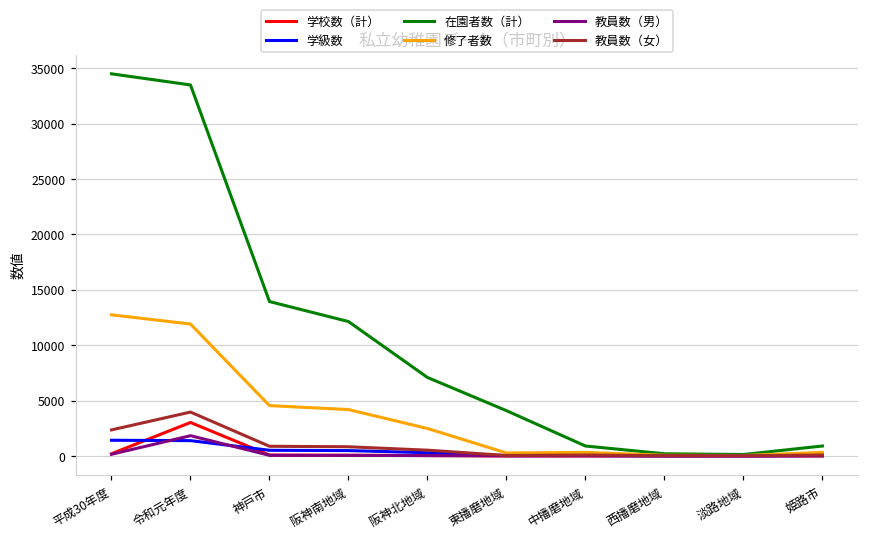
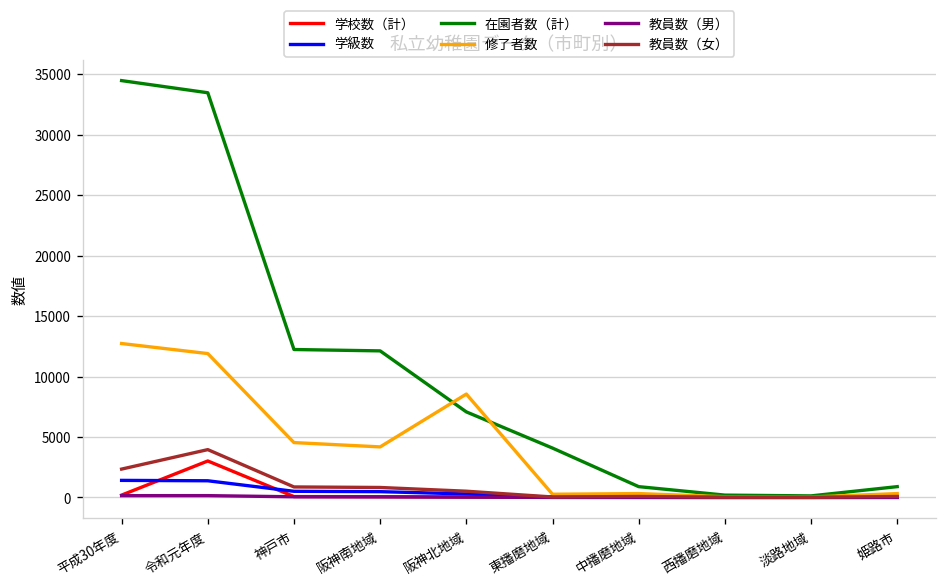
  {
    "学校数（計）": {
      "令和元年度": 3000
    },
    "学級数": {
      "平成30年度": 1400,
      "令和元年度": 1400,
      "神戸市": 500,
      "阪神南地域": 500
    },
    "在園者数（計）": {
      "平成30年度": 34500,
      "令和元年度": 33500,
-     "神戸市": 13900,
+     "神戸市": 12200,
      "阪神南地域": 12100,
      "阪神北地域": 7100,
      "東播磨地域": 4100,
      "中播磨地域": 900,
      "姫路市": 900
    },
    "修了者数": {
      "平成30年度": 12700,
      "令和元年度": 11900,
      "神戸市": 4500,
      "阪神南地域": 4200,
-     "阪神北地域": 2500
+     "阪神北地域": 8600
    },
    "教員数（男）": {
-     "令和元年度": 1800
+     "令和元年度": 200
    },
    "教員数（女）": {
      "平成30年度": 2400,
      "令和元年度": 4000,
      "神戸市": 900,
      "阪神南地域": 800
    }
  }
